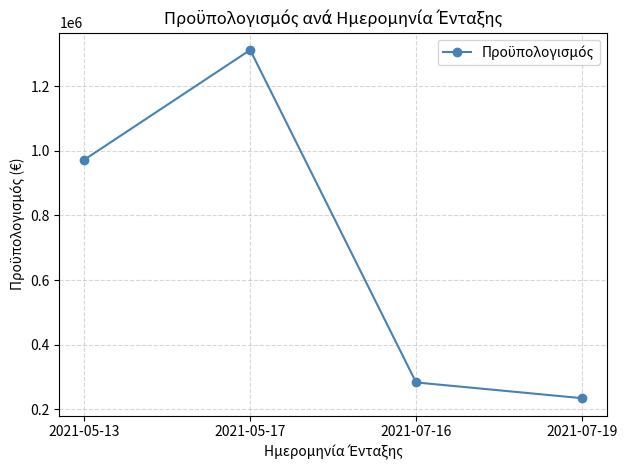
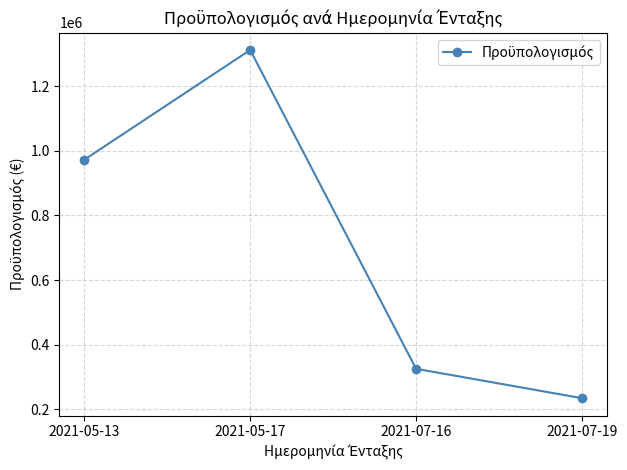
  {
    "2021-05-13": 970000,
    "2021-05-17": 1310000,
-   "2021-07-16": 280000,
+   "2021-07-16": 330000,
    "2021-07-19": 230000
  }
